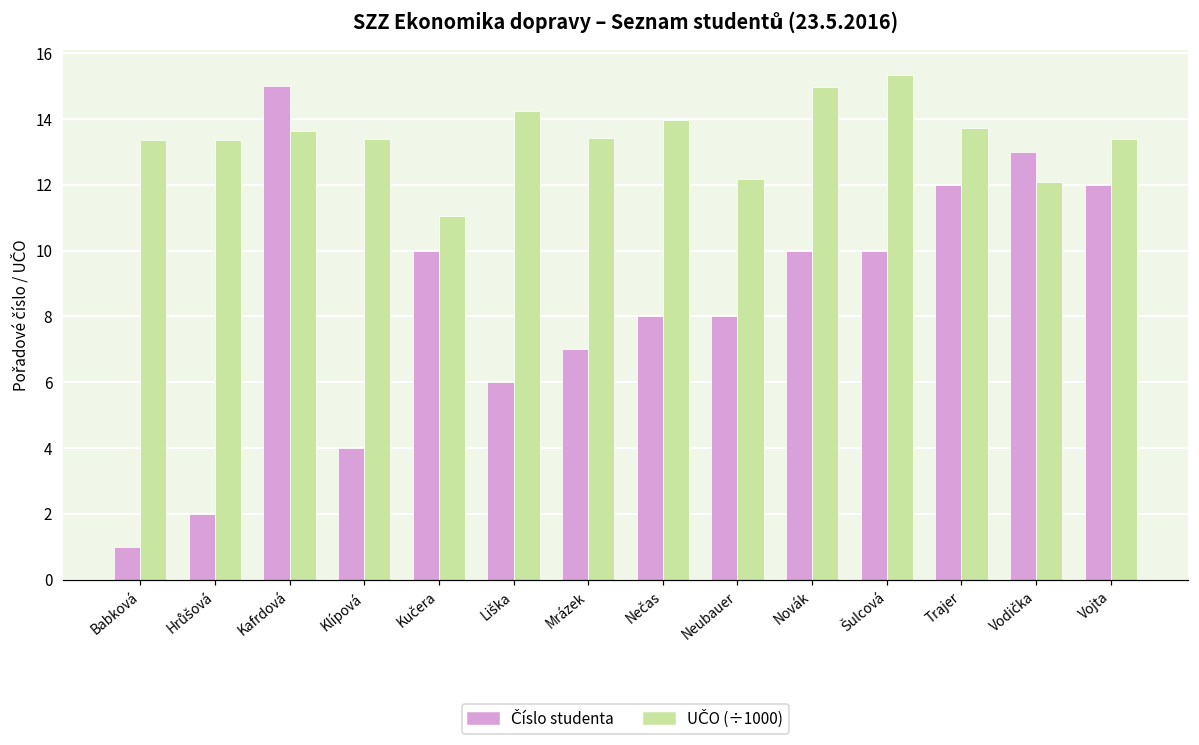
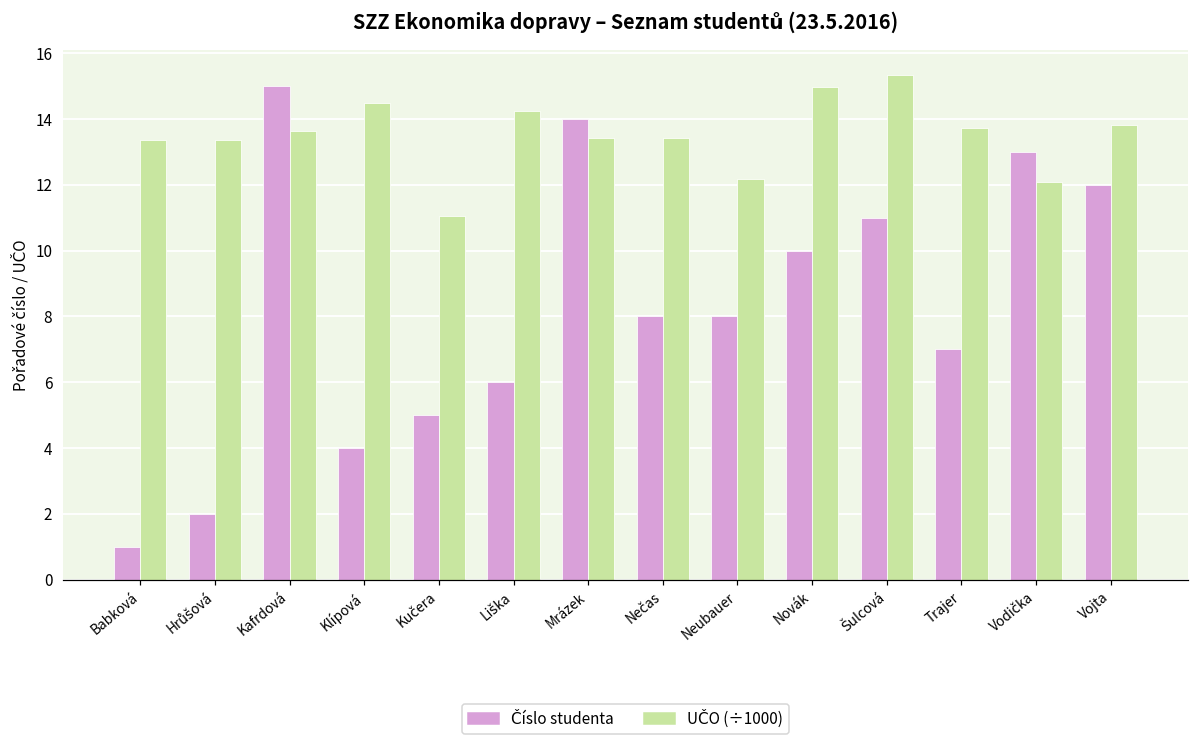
  {
    "Číslo studenta": {
      "Babková": 1,
      "Hrůšová": 2,
      "Kafrdová": 15,
      "Klípová": 4,
-     "Kučera": 10,
+     "Kučera": 5,
      "Liška": 6,
-     "Mrázek": 7,
+     "Mrázek": 14,
      "Nečas": 8,
      "Neubauer": 8,
      "Novák": 10,
-     "Šulcová": 10,
-     "Trajer": 12,
+     "Šulcová": 11,
+     "Trajer": 7,
      "Vodička": 13,
      "Vojta": 12
    },
    "UČO (÷1000)": {
      "Babková": 13.4,
      "Hrůšová": 13.4,
      "Kafrdová": 13.6,
-     "Klípová": 13.4,
+     "Klípová": 14.5,
      "Kučera": 11.1,
      "Liška": 14.3,
      "Mrázek": 13.4,
-     "Nečas": 14.0,
+     "Nečas": 13.4,
      "Neubauer": 12.2,
      "Novák": 15.0,
      "Šulcová": 15.3,
      "Trajer": 13.7,
      "Vodička": 12.1,
-     "Vojta": 13.4
+     "Vojta": 13.8
    }
  }
